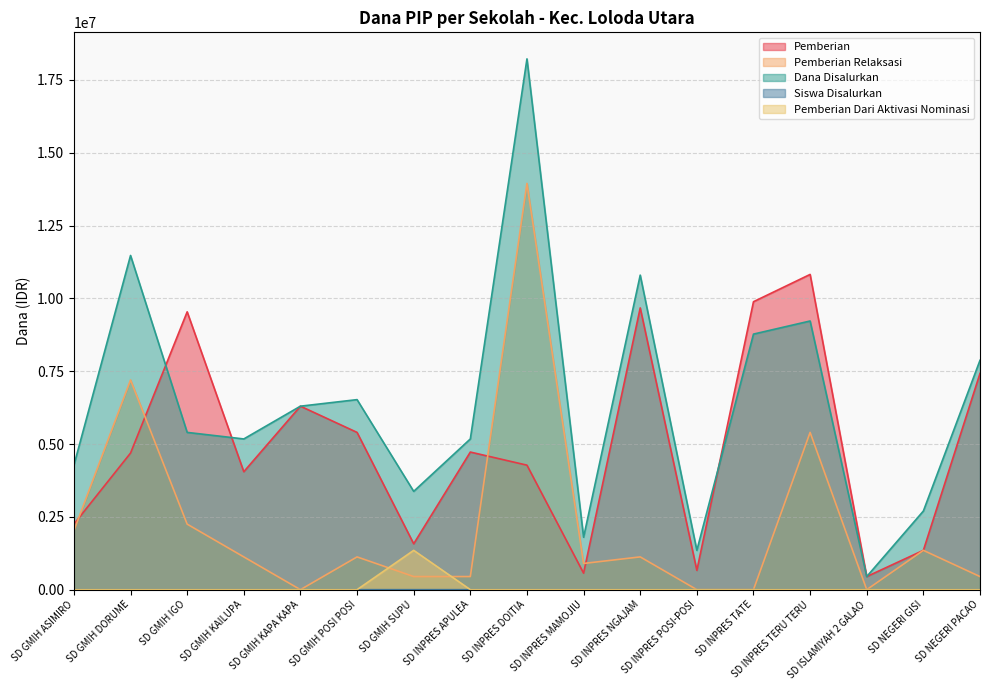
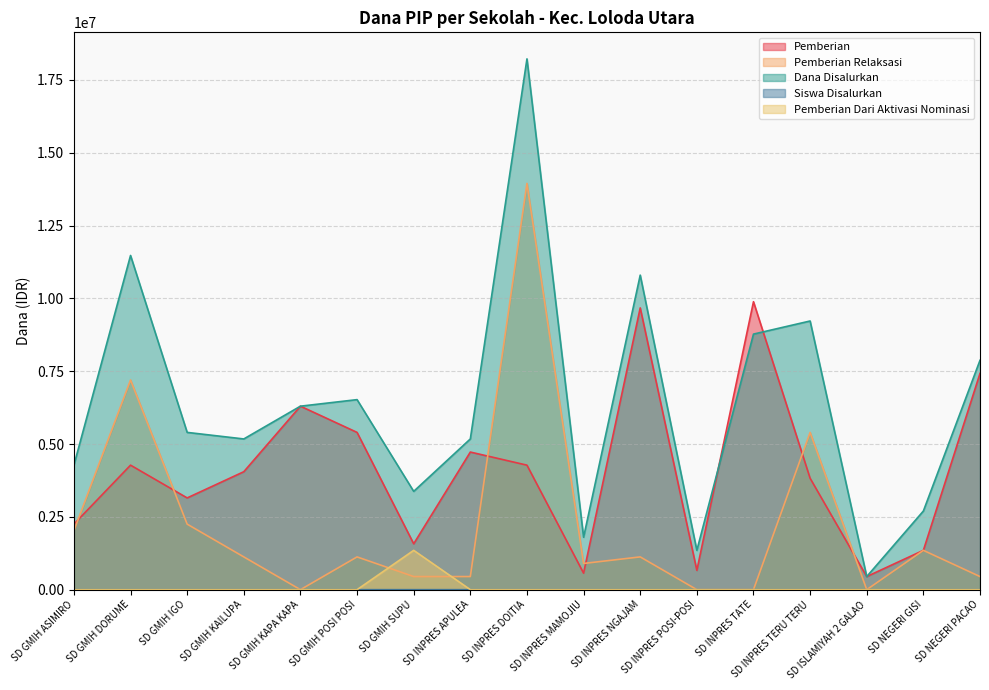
  {
    "Pemberian": {
      "SD GMIH ASIMIRO": 2300000,
-     "SD GMIH DORUME": 4700000,
-     "SD GMIH IGO": 9500000,
+     "SD GMIH DORUME": 4300000,
+     "SD GMIH IGO": 3200000,
      "SD GMIH KAILUPA": 4100000,
      "SD GMIH POSI POSI": 5400000,
      "SD GMIH SUPU": 1600000,
      "SD INPRES APULEA": 4700000,
      "SD INPRES DOITIA": 4300000,
      "SD INPRES MAMOJIU": 600000,
      "SD INPRES NGAJAM": 9700000,
      "SD INPRES POSI-POSI": 700000,
      "SD INPRES TATE": 9900000,
-     "SD INPRES TERU TERU": 10800000,
+     "SD INPRES TERU TERU": 3800000,
      "SD NEGERI PACAO": 7400000
    }
  }
